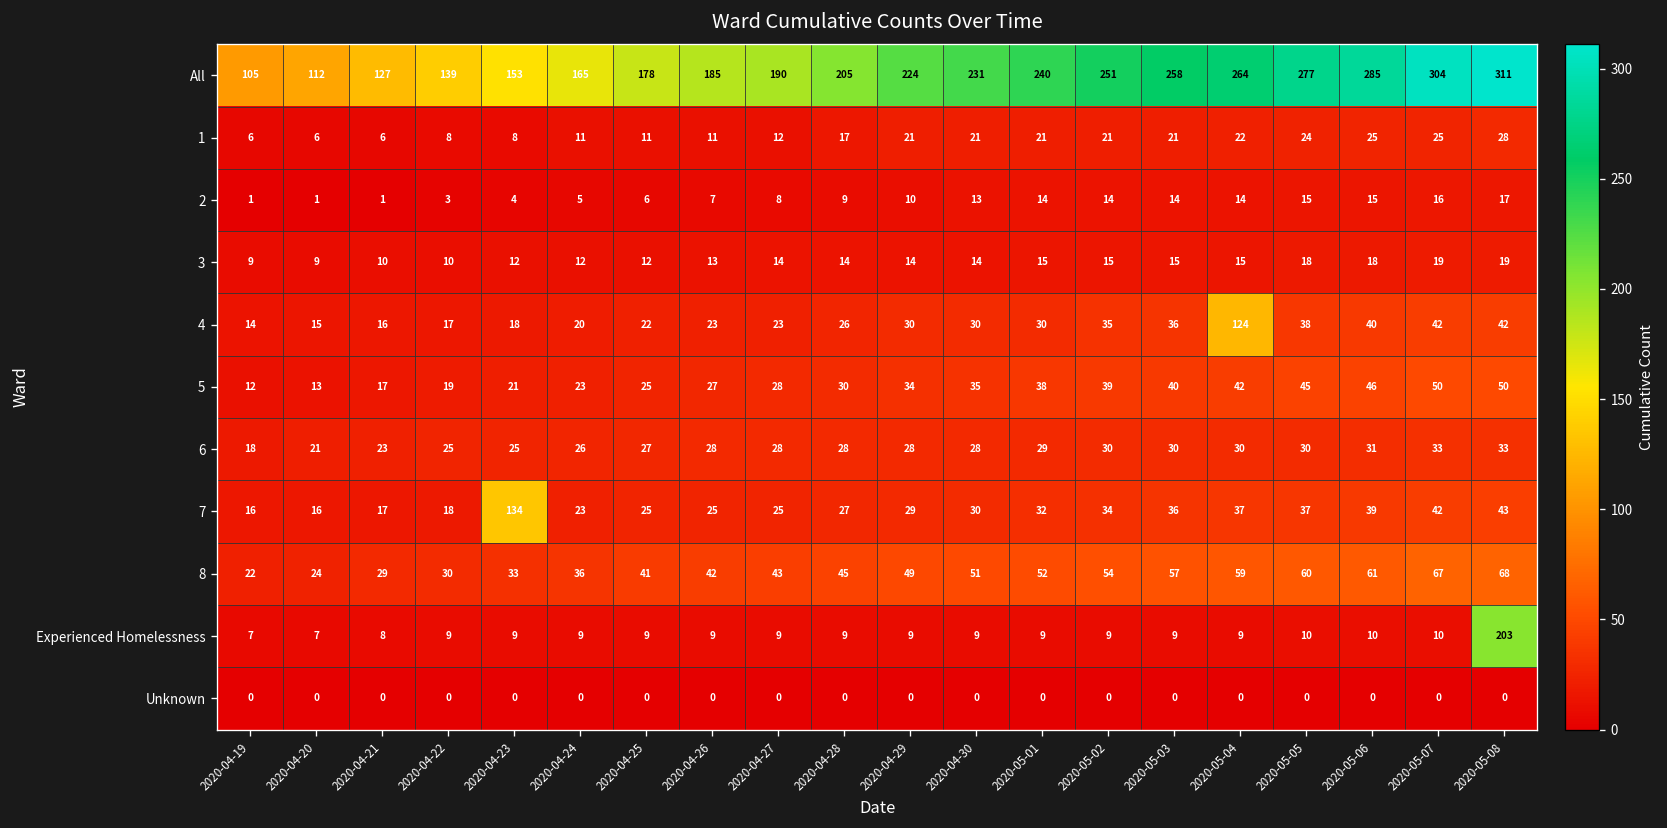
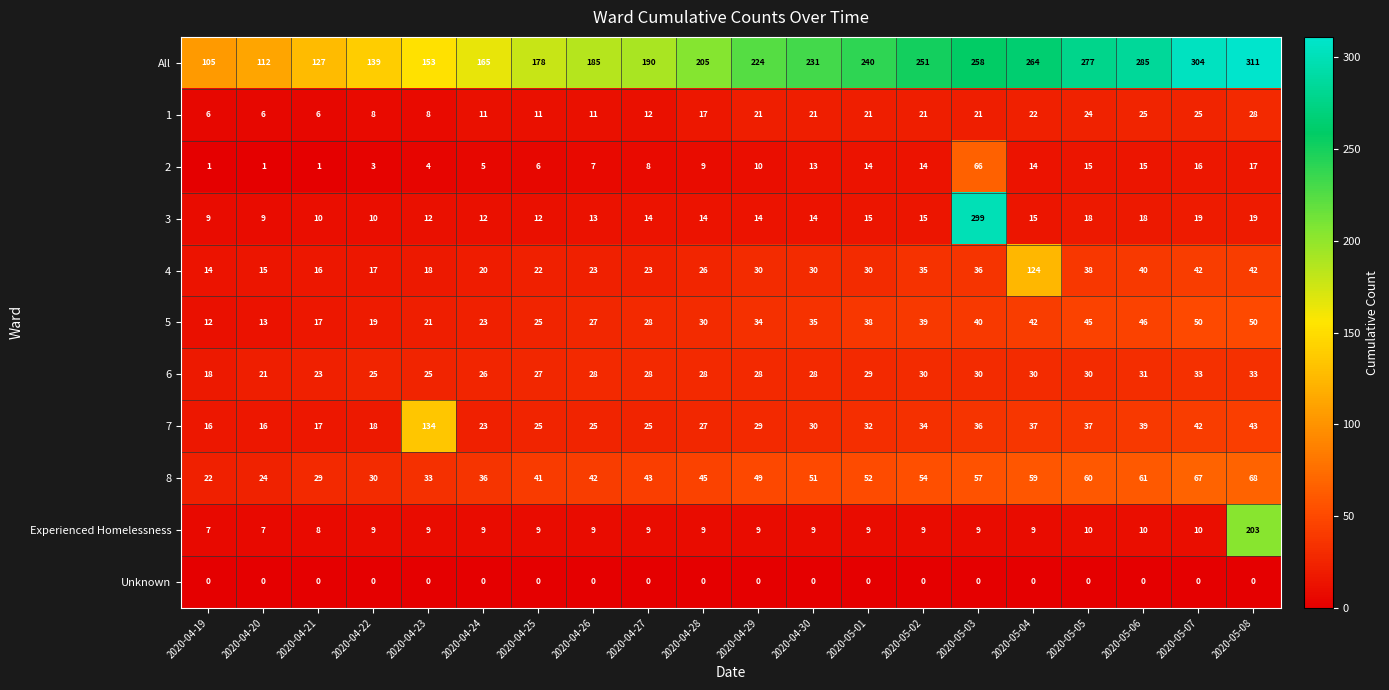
  {
    "2": {
      "2020-04-19": 1,
      "2020-04-20": 1,
      "2020-04-21": 1,
      "2020-04-22": 3,
      "2020-04-23": 4,
      "2020-04-24": 5,
      "2020-04-25": 6,
      "2020-04-26": 7,
      "2020-04-27": 8,
      "2020-04-28": 9,
      "2020-04-29": 10,
      "2020-04-30": 13,
      "2020-05-01": 14,
      "2020-05-02": 14,
-     "2020-05-03": 14,
+     "2020-05-03": 66,
      "2020-05-04": 14,
      "2020-05-05": 15,
      "2020-05-06": 15,
      "2020-05-07": 16,
      "2020-05-08": 17
    },
    "3": {
      "2020-04-19": 9,
      "2020-04-20": 9,
      "2020-04-21": 10,
      "2020-04-22": 10,
      "2020-04-23": 12,
      "2020-04-24": 12,
      "2020-04-25": 12,
      "2020-04-26": 13,
      "2020-04-27": 14,
      "2020-04-28": 14,
      "2020-04-29": 14,
      "2020-04-30": 14,
      "2020-05-01": 15,
      "2020-05-02": 15,
-     "2020-05-03": 15,
+     "2020-05-03": 299,
      "2020-05-04": 15,
      "2020-05-05": 18,
      "2020-05-06": 18,
      "2020-05-07": 19,
      "2020-05-08": 19
    }
  }
